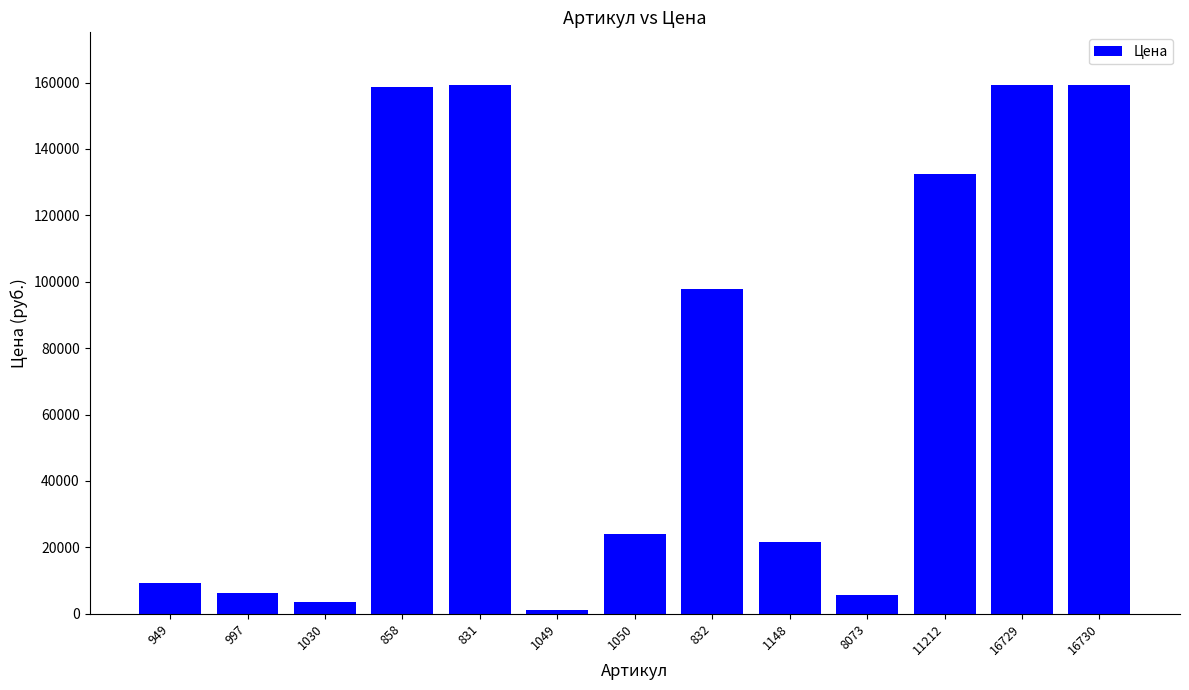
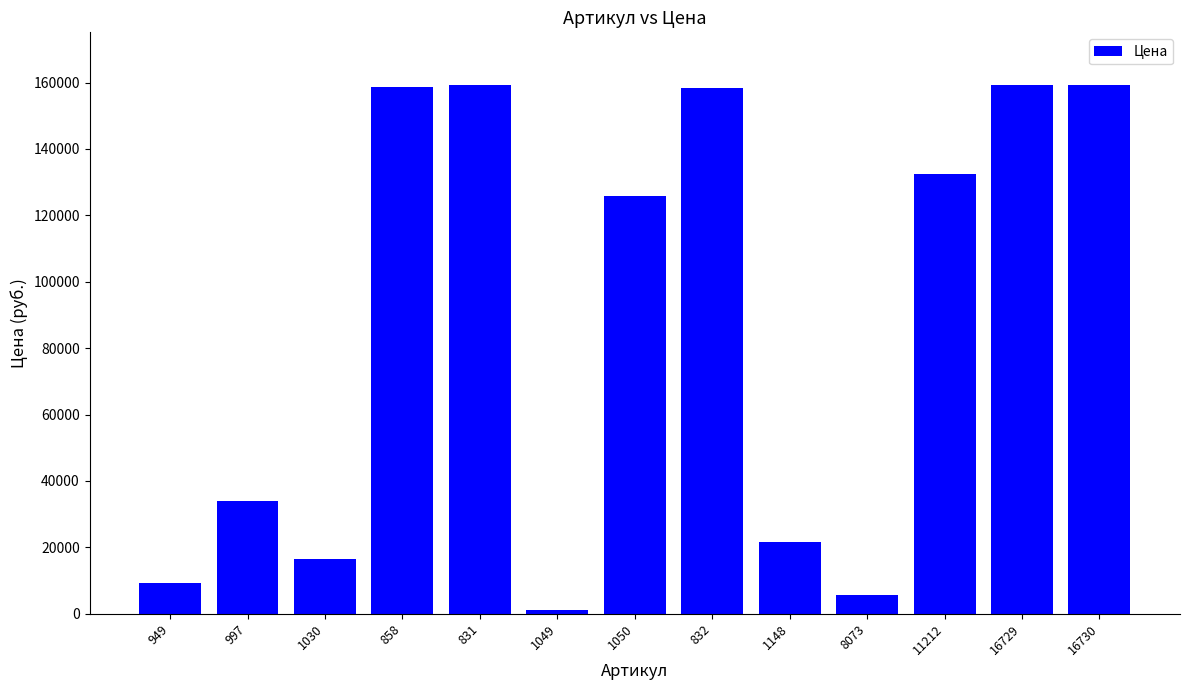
  {
    "949": 9000,
-   "997": 6000,
-   "1030": 3000,
+   "997": 34000,
+   "1030": 16000,
    "858": 159000,
    "831": 159000,
    "1049": 1000,
-   "1050": 24000,
-   "832": 98000,
+   "1050": 126000,
+   "832": 158000,
    "1148": 22000,
    "8073": 6000,
    "11212": 132000,
    "16729": 159000,
    "16730": 159000
  }
